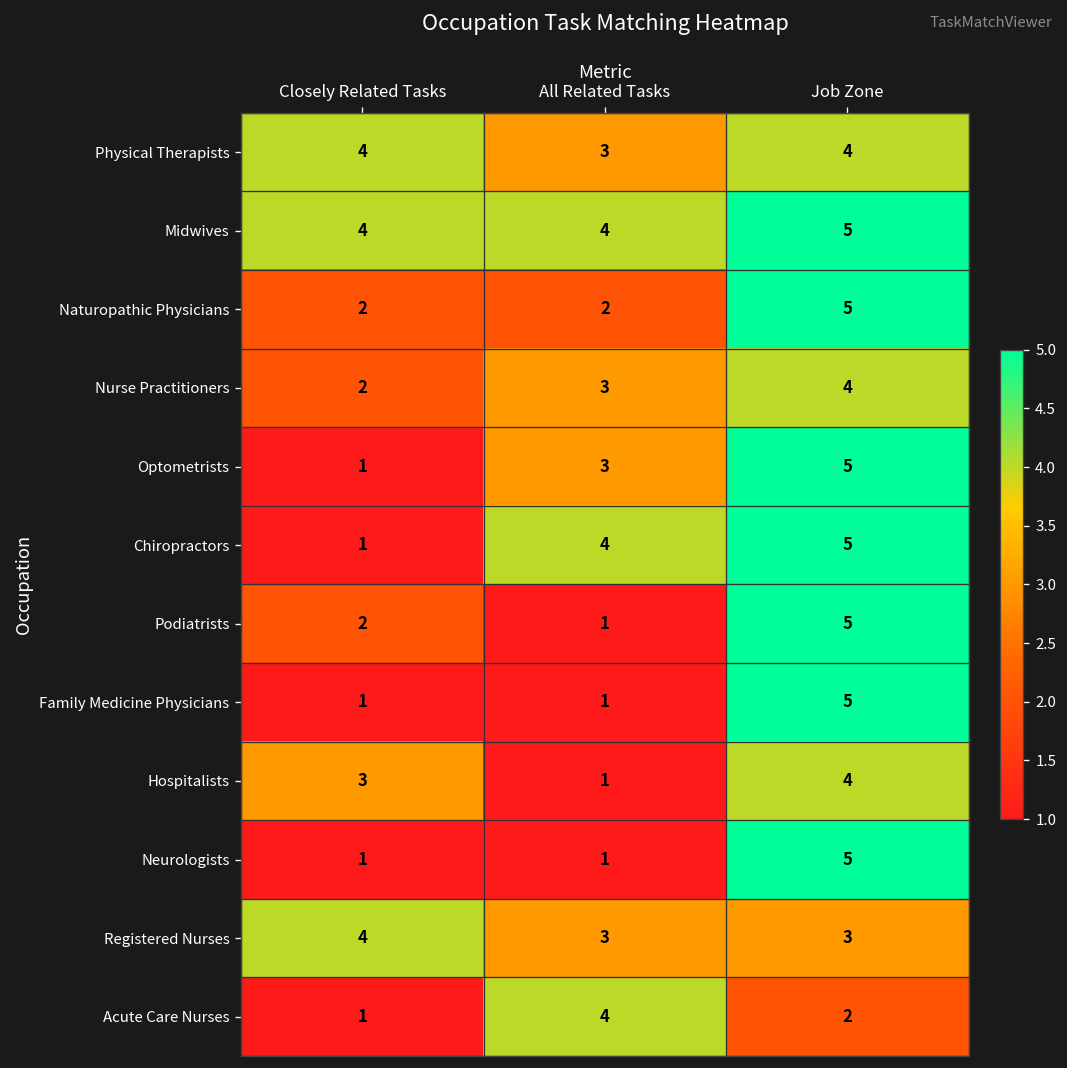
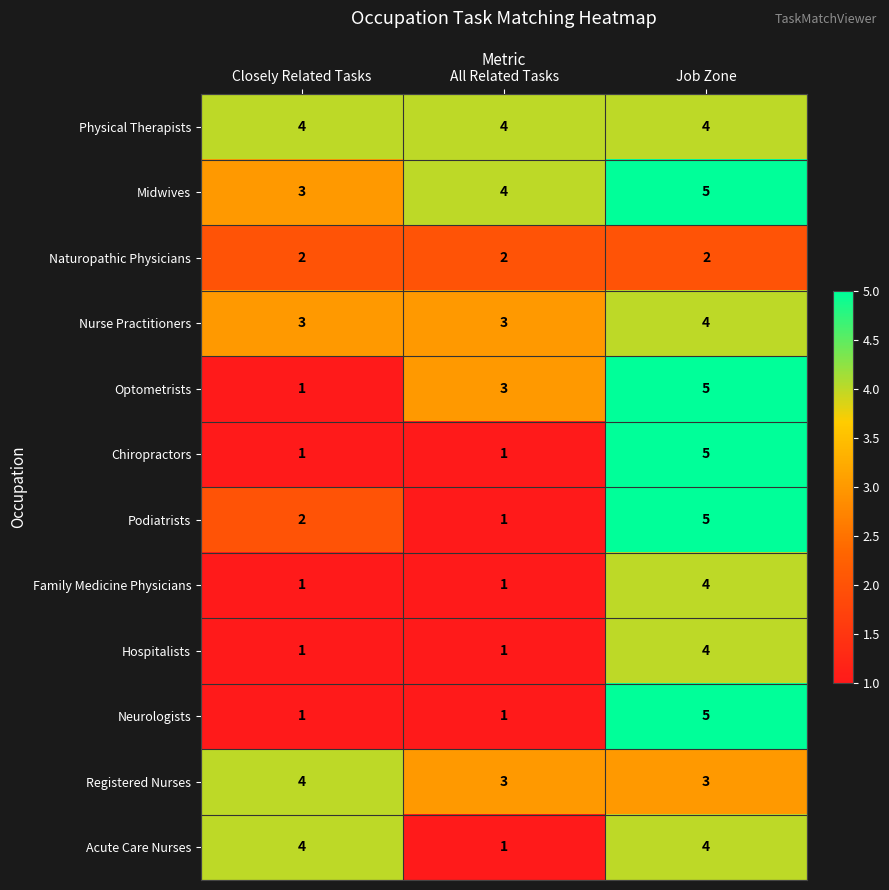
  {
    "Physical Therapists": {
      "Closely Related Tasks": 4,
-     "All Related Tasks": 3,
+     "All Related Tasks": 4,
      "Job Zone": 4
    },
    "Midwives": {
-     "Closely Related Tasks": 4,
+     "Closely Related Tasks": 3,
      "All Related Tasks": 4,
      "Job Zone": 5
    },
    "Naturopathic Physicians": {
      "Closely Related Tasks": 2,
      "All Related Tasks": 2,
-     "Job Zone": 5
+     "Job Zone": 2
    },
    "Nurse Practitioners": {
-     "Closely Related Tasks": 2,
+     "Closely Related Tasks": 3,
      "All Related Tasks": 3,
      "Job Zone": 4
    },
    "Optometrists": {
      "Closely Related Tasks": 1,
      "All Related Tasks": 3,
      "Job Zone": 5
    },
    "Chiropractors": {
      "Closely Related Tasks": 1,
-     "All Related Tasks": 4,
+     "All Related Tasks": 1,
      "Job Zone": 5
    },
    "Podiatrists": {
      "Closely Related Tasks": 2,
      "All Related Tasks": 1,
      "Job Zone": 5
    },
    "Family Medicine Physicians": {
      "Closely Related Tasks": 1,
      "All Related Tasks": 1,
-     "Job Zone": 5
+     "Job Zone": 4
    },
    "Hospitalists": {
-     "Closely Related Tasks": 3,
+     "Closely Related Tasks": 1,
      "All Related Tasks": 1,
      "Job Zone": 4
    },
    "Neurologists": {
      "Closely Related Tasks": 1,
      "All Related Tasks": 1,
      "Job Zone": 5
    },
    "Registered Nurses": {
      "Closely Related Tasks": 4,
      "All Related Tasks": 3,
      "Job Zone": 3
    },
    "Acute Care Nurses": {
-     "Closely Related Tasks": 1,
-     "All Related Tasks": 4,
-     "Job Zone": 2
+     "Closely Related Tasks": 4,
+     "All Related Tasks": 1,
+     "Job Zone": 4
    }
  }
